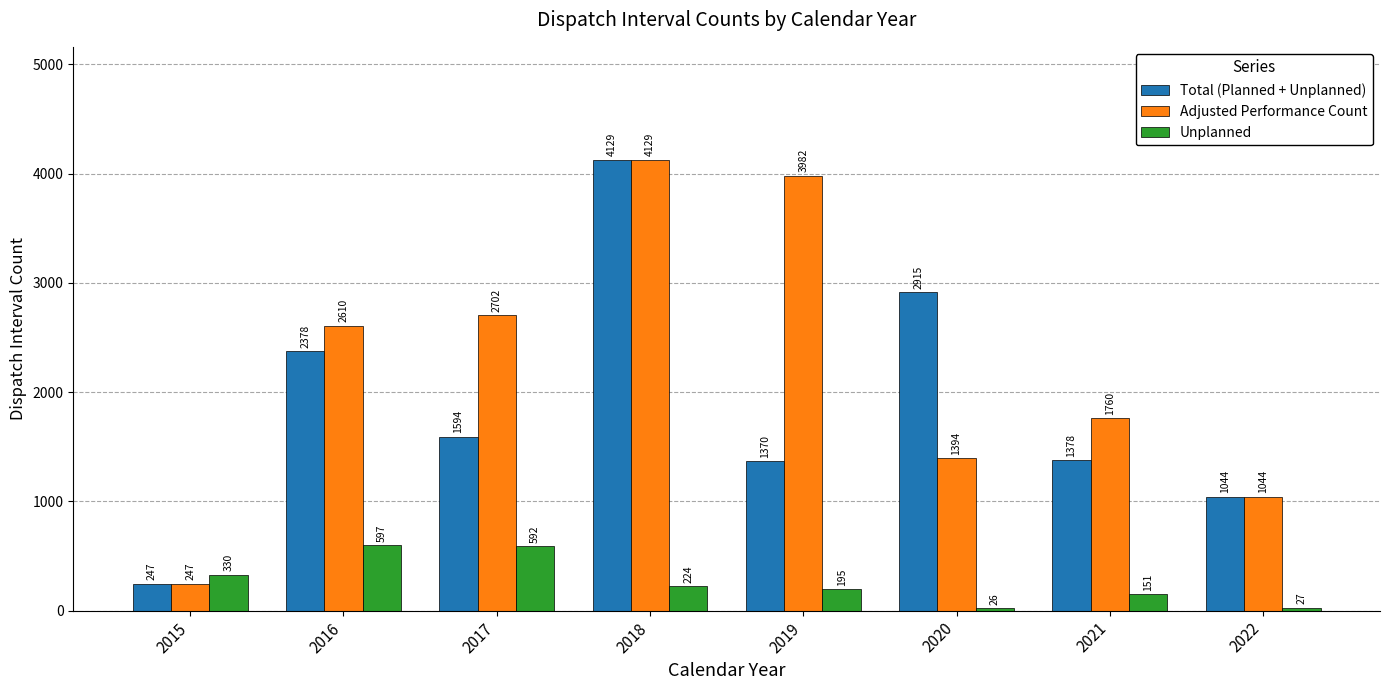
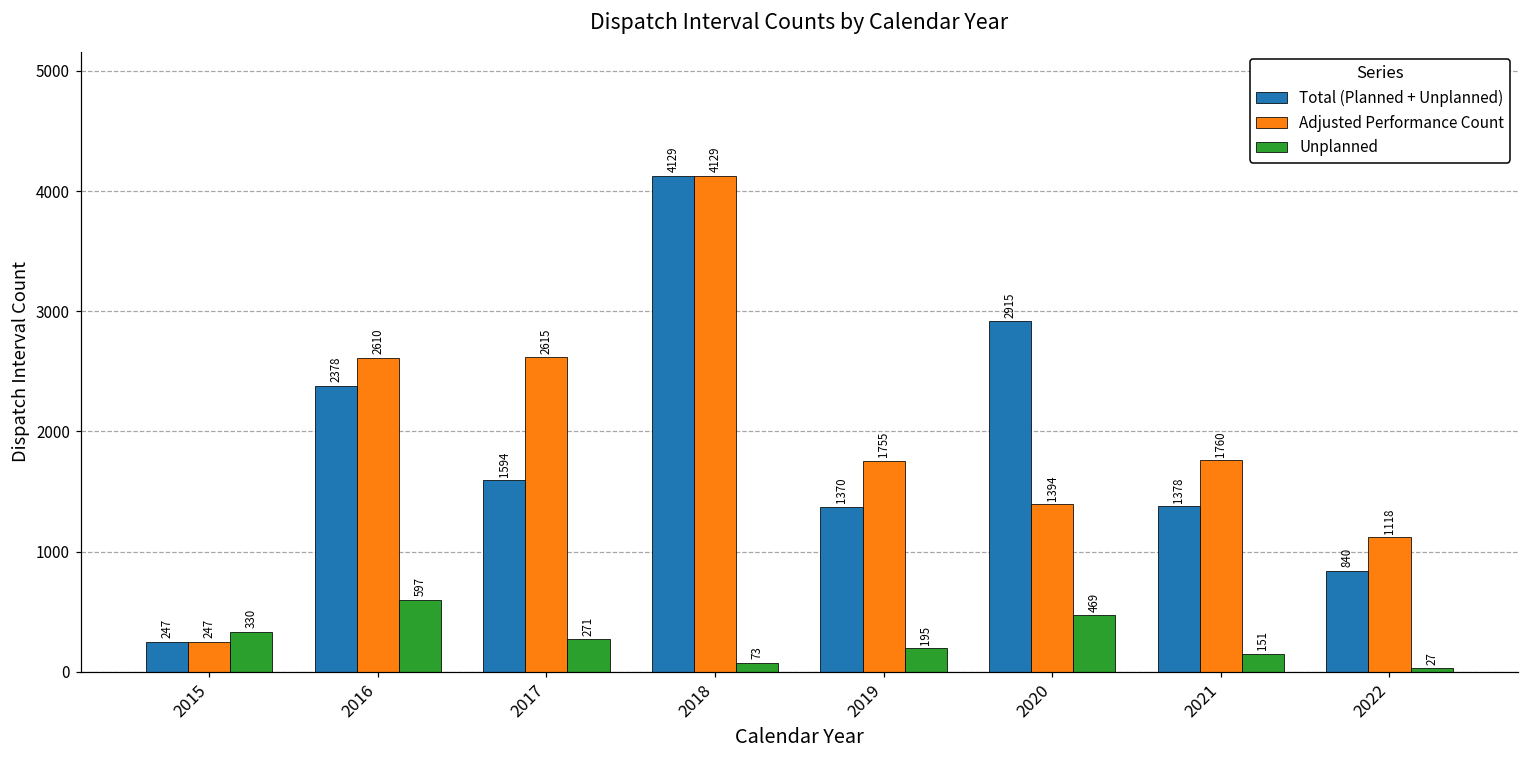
  {
    "Total (Planned + Unplanned)": {
      "2015": 247,
      "2016": 2378,
      "2017": 1594,
      "2018": 4129,
      "2019": 1370,
      "2020": 2915,
      "2021": 1378,
-     "2022": 1044
+     "2022": 840
    },
    "Adjusted Performance Count": {
      "2015": 247,
      "2016": 2610,
-     "2017": 2702,
+     "2017": 2615,
      "2018": 4129,
-     "2019": 3982,
+     "2019": 1755,
      "2020": 1394,
      "2021": 1760,
-     "2022": 1044
+     "2022": 1118
    },
    "Unplanned": {
      "2015": 330,
      "2016": 597,
-     "2017": 592,
-     "2018": 224,
+     "2017": 271,
+     "2018": 73,
      "2019": 195,
-     "2020": 26,
+     "2020": 469,
      "2021": 151,
      "2022": 27
    }
  }
